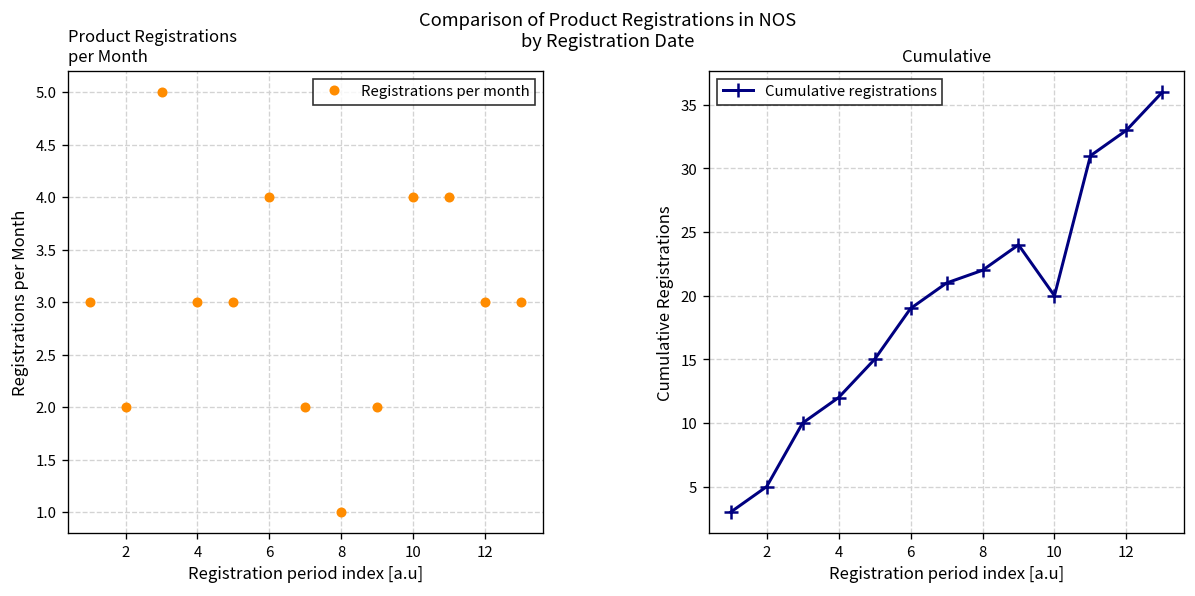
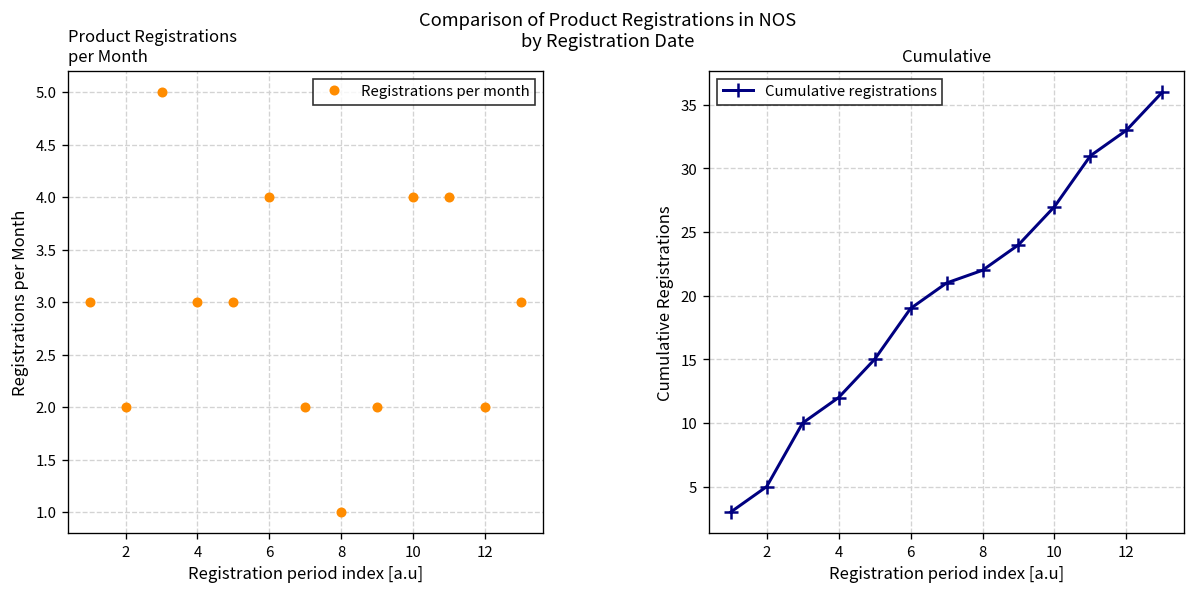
  {
    "Product Registrations per Month": {
      "2": 2,
      "4": 3,
      "6": 4,
      "8": 1,
      "10": 4,
-     "12": 3
+     "12": 2
    },
    "Cumulative": {
      "2": 5,
      "4": 12,
      "6": 19,
      "8": 22,
-     "10": 20,
+     "10": 27,
      "12": 33
    }
  }
